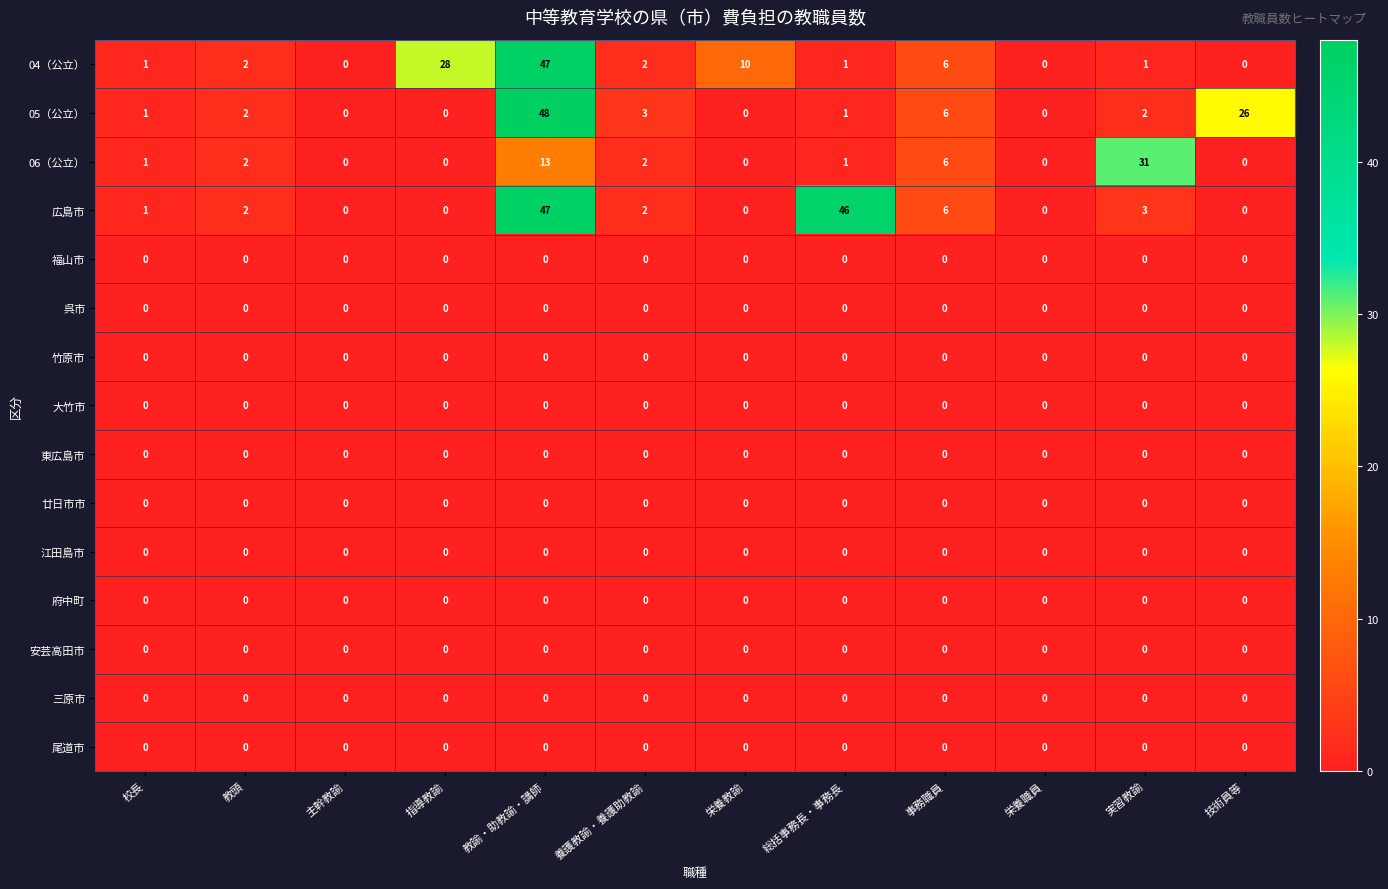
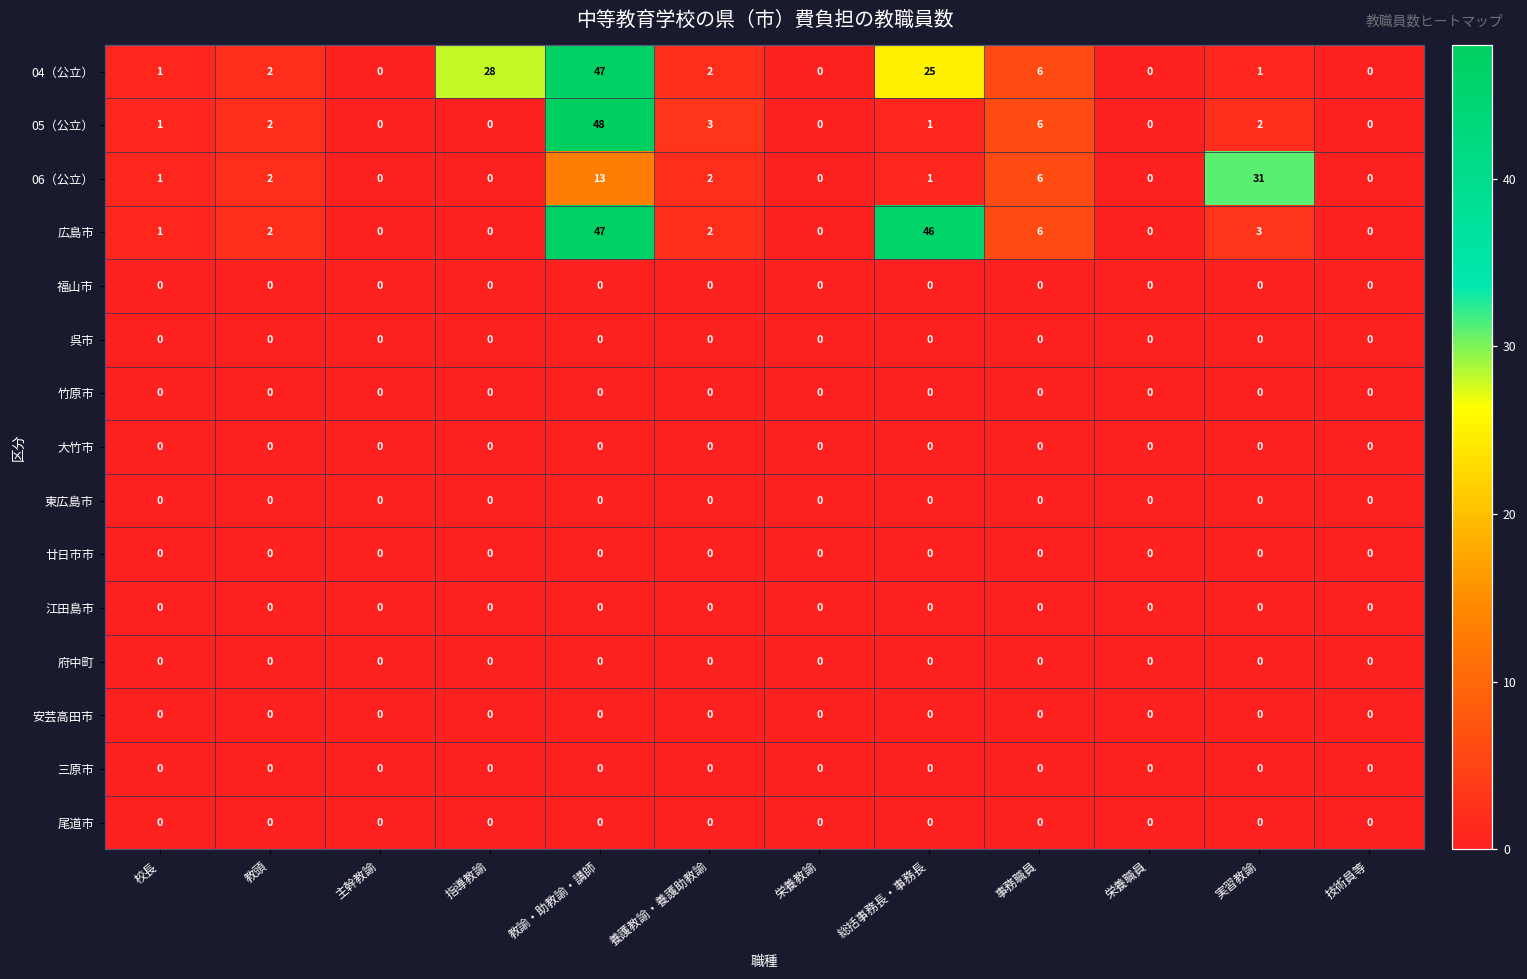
  {
    "04（公立）": {
      "校長": 1,
      "教頭": 2,
      "主幹教諭": 0,
      "指導教諭": 28,
      "教諭・助教諭・講師": 47,
      "養護教諭・養護助教諭": 2,
-     "栄養教諭": 10,
-     "総括事務長・事務長": 1,
+     "栄養教諭": 0,
+     "総括事務長・事務長": 25,
      "事務職員": 6,
      "栄養職員": 0,
      "実習教諭": 1,
      "技術員等": 0
    },
    "05（公立）": {
      "校長": 1,
      "教頭": 2,
      "主幹教諭": 0,
      "指導教諭": 0,
      "教諭・助教諭・講師": 48,
      "養護教諭・養護助教諭": 3,
      "栄養教諭": 0,
      "総括事務長・事務長": 1,
      "事務職員": 6,
      "栄養職員": 0,
      "実習教諭": 2,
-     "技術員等": 26
+     "技術員等": 0
    },
    "06（公立）": {
      "校長": 1,
      "教頭": 2,
      "主幹教諭": 0,
      "指導教諭": 0,
      "教諭・助教諭・講師": 13,
      "養護教諭・養護助教諭": 2,
      "栄養教諭": 0,
      "総括事務長・事務長": 1,
      "事務職員": 6,
      "栄養職員": 0,
      "実習教諭": 31,
      "技術員等": 0
    },
    "広島市": {
      "校長": 1,
      "教頭": 2,
      "主幹教諭": 0,
      "指導教諭": 0,
      "教諭・助教諭・講師": 47,
      "養護教諭・養護助教諭": 2,
      "栄養教諭": 0,
      "総括事務長・事務長": 46,
      "事務職員": 6,
      "栄養職員": 0,
      "実習教諭": 3,
      "技術員等": 0
    },
    "福山市": {
      "校長": 0,
      "教頭": 0,
      "主幹教諭": 0,
      "指導教諭": 0,
      "教諭・助教諭・講師": 0,
      "養護教諭・養護助教諭": 0,
      "栄養教諭": 0,
      "総括事務長・事務長": 0,
      "事務職員": 0,
      "栄養職員": 0,
      "実習教諭": 0,
      "技術員等": 0
    },
    "呉市": {
      "校長": 0,
      "教頭": 0,
      "主幹教諭": 0,
      "指導教諭": 0,
      "教諭・助教諭・講師": 0,
      "養護教諭・養護助教諭": 0,
      "栄養教諭": 0,
      "総括事務長・事務長": 0,
      "事務職員": 0,
      "栄養職員": 0,
      "実習教諭": 0,
      "技術員等": 0
    },
    "竹原市": {
      "校長": 0,
      "教頭": 0,
      "主幹教諭": 0,
      "指導教諭": 0,
      "教諭・助教諭・講師": 0,
      "養護教諭・養護助教諭": 0,
      "栄養教諭": 0,
      "総括事務長・事務長": 0,
      "事務職員": 0,
      "栄養職員": 0,
      "実習教諭": 0,
      "技術員等": 0
    },
    "大竹市": {
      "校長": 0,
      "教頭": 0,
      "主幹教諭": 0,
      "指導教諭": 0,
      "教諭・助教諭・講師": 0,
      "養護教諭・養護助教諭": 0,
      "栄養教諭": 0,
      "総括事務長・事務長": 0,
      "事務職員": 0,
      "栄養職員": 0,
      "実習教諭": 0,
      "技術員等": 0
    },
    "東広島市": {
      "校長": 0,
      "教頭": 0,
      "主幹教諭": 0,
      "指導教諭": 0,
      "教諭・助教諭・講師": 0,
      "養護教諭・養護助教諭": 0,
      "栄養教諭": 0,
      "総括事務長・事務長": 0,
      "事務職員": 0,
      "栄養職員": 0,
      "実習教諭": 0,
      "技術員等": 0
    },
    "廿日市市": {
      "校長": 0,
      "教頭": 0,
      "主幹教諭": 0,
      "指導教諭": 0,
      "教諭・助教諭・講師": 0,
      "養護教諭・養護助教諭": 0,
      "栄養教諭": 0,
      "総括事務長・事務長": 0,
      "事務職員": 0,
      "栄養職員": 0,
      "実習教諭": 0,
      "技術員等": 0
    },
    "江田島市": {
      "校長": 0,
      "教頭": 0,
      "主幹教諭": 0,
      "指導教諭": 0,
      "教諭・助教諭・講師": 0,
      "養護教諭・養護助教諭": 0,
      "栄養教諭": 0,
      "総括事務長・事務長": 0,
      "事務職員": 0,
      "栄養職員": 0,
      "実習教諭": 0,
      "技術員等": 0
    },
    "府中町": {
      "校長": 0,
      "教頭": 0,
      "主幹教諭": 0,
      "指導教諭": 0,
      "教諭・助教諭・講師": 0,
      "養護教諭・養護助教諭": 0,
      "栄養教諭": 0,
      "総括事務長・事務長": 0,
      "事務職員": 0,
      "栄養職員": 0,
      "実習教諭": 0,
      "技術員等": 0
    },
    "安芸高田市": {
      "校長": 0,
      "教頭": 0,
      "主幹教諭": 0,
      "指導教諭": 0,
      "教諭・助教諭・講師": 0,
      "養護教諭・養護助教諭": 0,
      "栄養教諭": 0,
      "総括事務長・事務長": 0,
      "事務職員": 0,
      "栄養職員": 0,
      "実習教諭": 0,
      "技術員等": 0
    },
    "三原市": {
      "校長": 0,
      "教頭": 0,
      "主幹教諭": 0,
      "指導教諭": 0,
      "教諭・助教諭・講師": 0,
      "養護教諭・養護助教諭": 0,
      "栄養教諭": 0,
      "総括事務長・事務長": 0,
      "事務職員": 0,
      "栄養職員": 0,
      "実習教諭": 0,
      "技術員等": 0
    },
    "尾道市": {
      "校長": 0,
      "教頭": 0,
      "主幹教諭": 0,
      "指導教諭": 0,
      "教諭・助教諭・講師": 0,
      "養護教諭・養護助教諭": 0,
      "栄養教諭": 0,
      "総括事務長・事務長": 0,
      "事務職員": 0,
      "栄養職員": 0,
      "実習教諭": 0,
      "技術員等": 0
    }
  }
